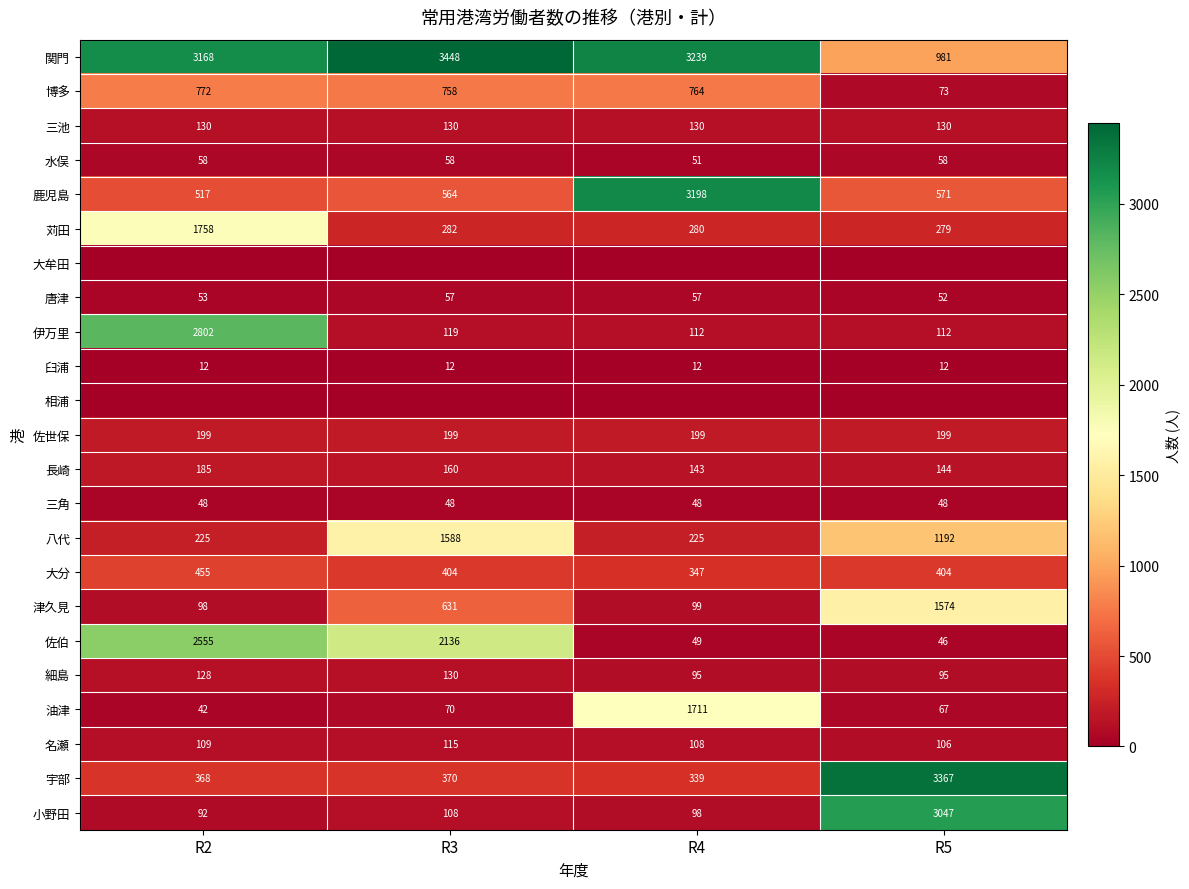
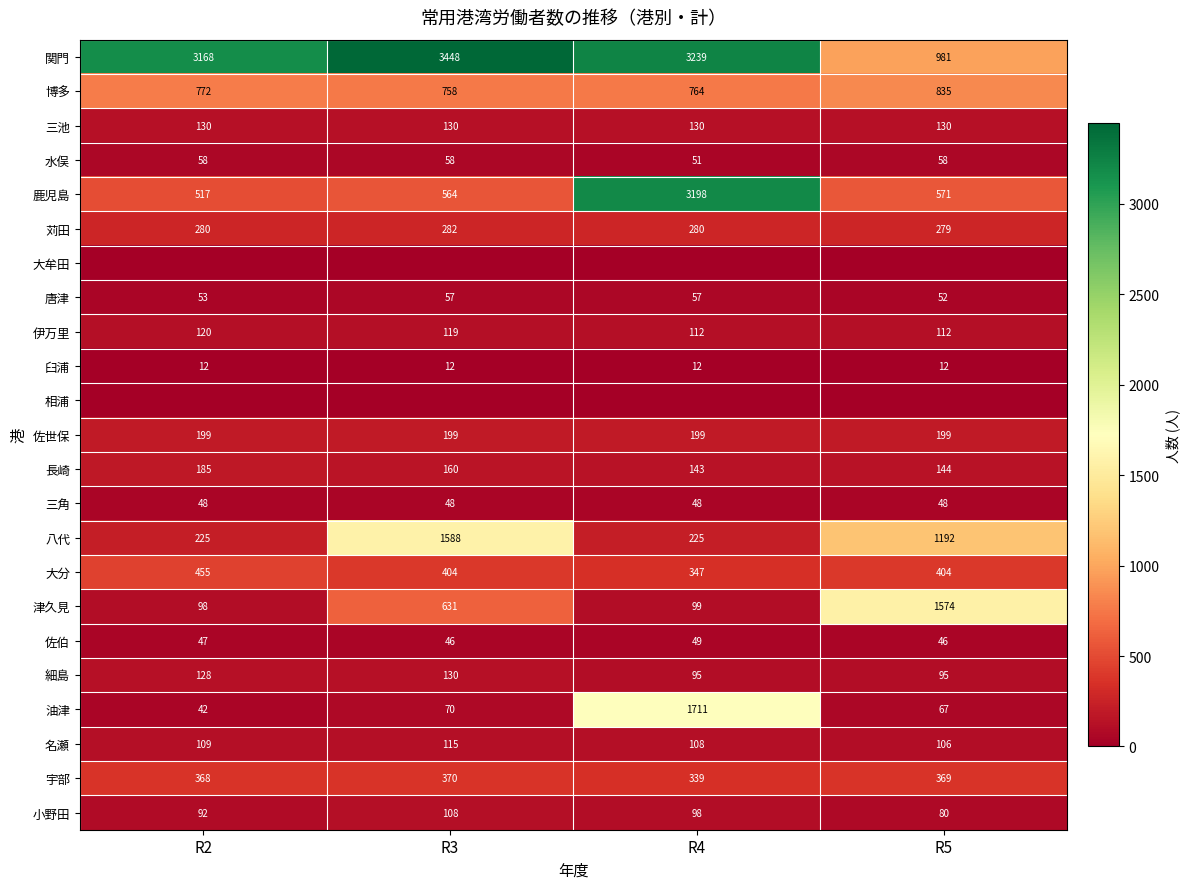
  {
    "関門": {
      "R2": 3168,
      "R3": 3448,
      "R4": 3239,
      "R5": 981
    },
    "博多": {
      "R2": 772,
      "R3": 758,
      "R4": 764,
-     "R5": 73
+     "R5": 835
    },
    "三池": {
      "R2": 130,
      "R3": 130,
      "R4": 130,
      "R5": 130
    },
    "水俣": {
      "R2": 58,
      "R3": 58,
      "R4": 51,
      "R5": 58
    },
    "鹿児島": {
      "R2": 517,
      "R3": 564,
      "R4": 3198,
      "R5": 571
    },
    "苅田": {
-     "R2": 1758,
+     "R2": 280,
      "R3": 282,
      "R4": 280,
      "R5": 279
    },
    "唐津": {
      "R2": 53,
      "R3": 57,
      "R4": 57,
      "R5": 52
    },
    "伊万里": {
-     "R2": 2802,
+     "R2": 120,
      "R3": 119,
      "R4": 112,
      "R5": 112
    },
    "臼浦": {
      "R2": 12,
      "R3": 12,
      "R4": 12,
      "R5": 12
    },
    "佐世保": {
      "R2": 199,
      "R3": 199,
      "R4": 199,
      "R5": 199
    },
    "長崎": {
      "R2": 185,
      "R3": 160,
      "R4": 143,
      "R5": 144
    },
    "三角": {
      "R2": 48,
      "R3": 48,
      "R4": 48,
      "R5": 48
    },
    "八代": {
      "R2": 225,
      "R3": 1588,
      "R4": 225,
      "R5": 1192
    },
    "大分": {
      "R2": 455,
      "R3": 404,
      "R4": 347,
      "R5": 404
    },
    "津久見": {
      "R2": 98,
      "R3": 631,
      "R4": 99,
      "R5": 1574
    },
    "佐伯": {
-     "R2": 2555,
-     "R3": 2136,
+     "R2": 47,
+     "R3": 46,
      "R4": 49,
      "R5": 46
    },
    "細島": {
      "R2": 128,
      "R3": 130,
      "R4": 95,
      "R5": 95
    },
    "油津": {
      "R2": 42,
      "R3": 70,
      "R4": 1711,
      "R5": 67
    },
    "名瀬": {
      "R2": 109,
      "R3": 115,
      "R4": 108,
      "R5": 106
    },
    "宇部": {
      "R2": 368,
      "R3": 370,
      "R4": 339,
-     "R5": 3367
+     "R5": 369
    },
    "小野田": {
      "R2": 92,
      "R3": 108,
      "R4": 98,
-     "R5": 3047
+     "R5": 80
    }
  }
